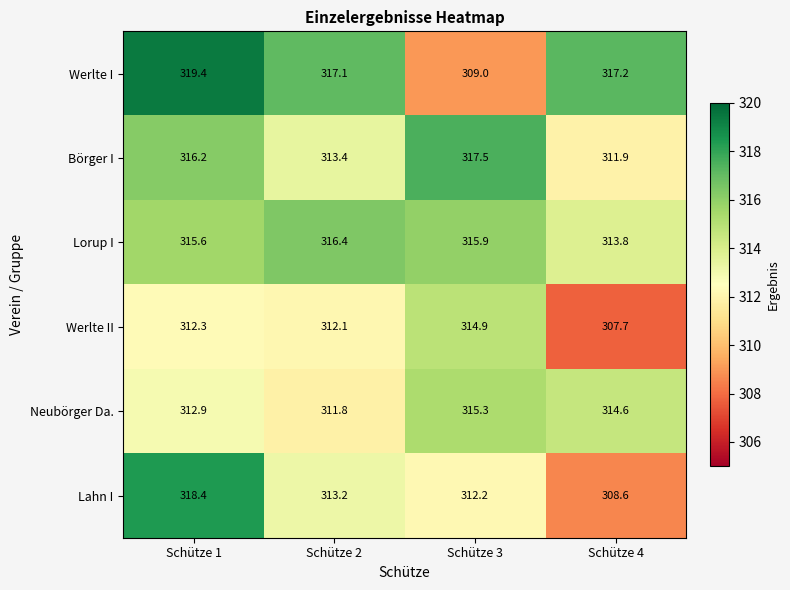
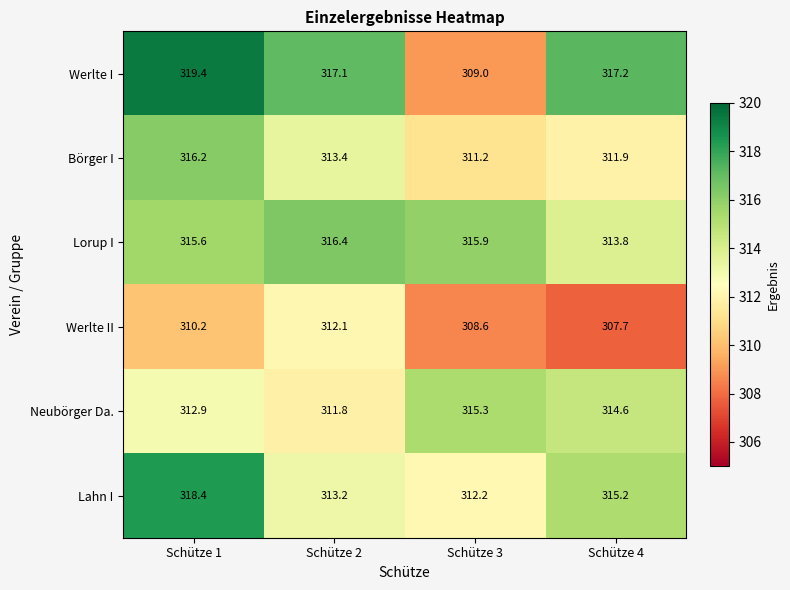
  {
    "Werlte I": {
      "Schütze 1": 319.4,
      "Schütze 2": 317.1,
      "Schütze 3": 309.0,
      "Schütze 4": 317.2
    },
    "Börger I": {
      "Schütze 1": 316.2,
      "Schütze 2": 313.4,
-     "Schütze 3": 317.5,
+     "Schütze 3": 311.2,
      "Schütze 4": 311.9
    },
    "Lorup I": {
      "Schütze 1": 315.6,
      "Schütze 2": 316.4,
      "Schütze 3": 315.9,
      "Schütze 4": 313.8
    },
    "Werlte II": {
-     "Schütze 1": 312.3,
+     "Schütze 1": 310.2,
      "Schütze 2": 312.1,
-     "Schütze 3": 314.9,
+     "Schütze 3": 308.6,
      "Schütze 4": 307.7
    },
    "Neubörger Da.": {
      "Schütze 1": 312.9,
      "Schütze 2": 311.8,
      "Schütze 3": 315.3,
      "Schütze 4": 314.6
    },
    "Lahn I": {
      "Schütze 1": 318.4,
      "Schütze 2": 313.2,
      "Schütze 3": 312.2,
-     "Schütze 4": 308.6
+     "Schütze 4": 315.2
    }
  }
